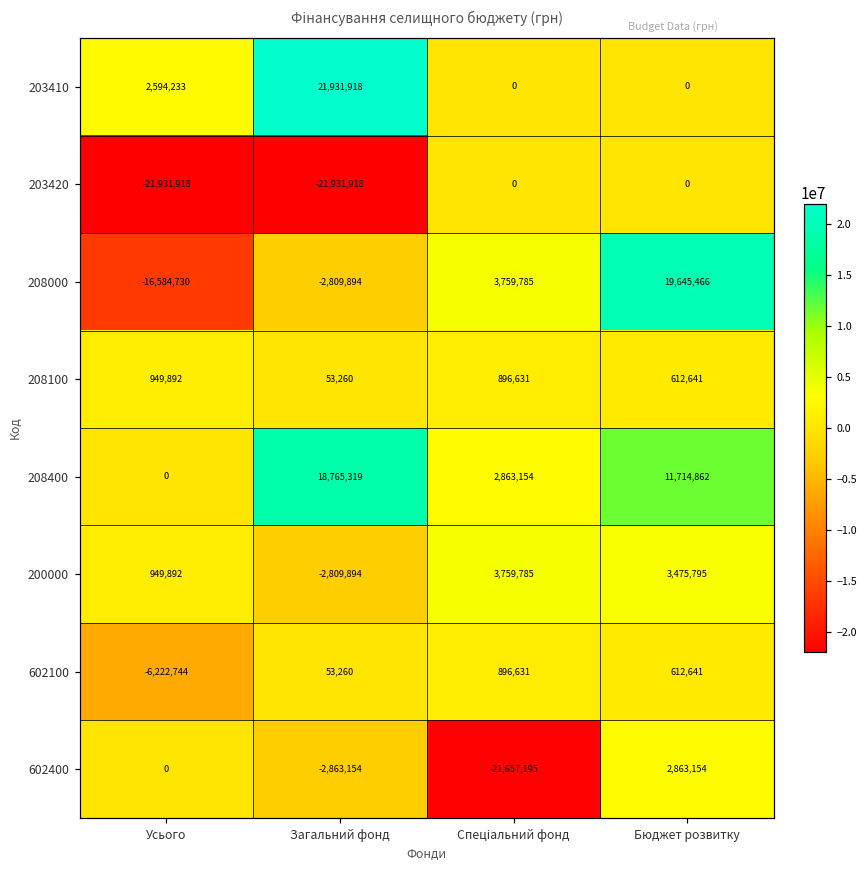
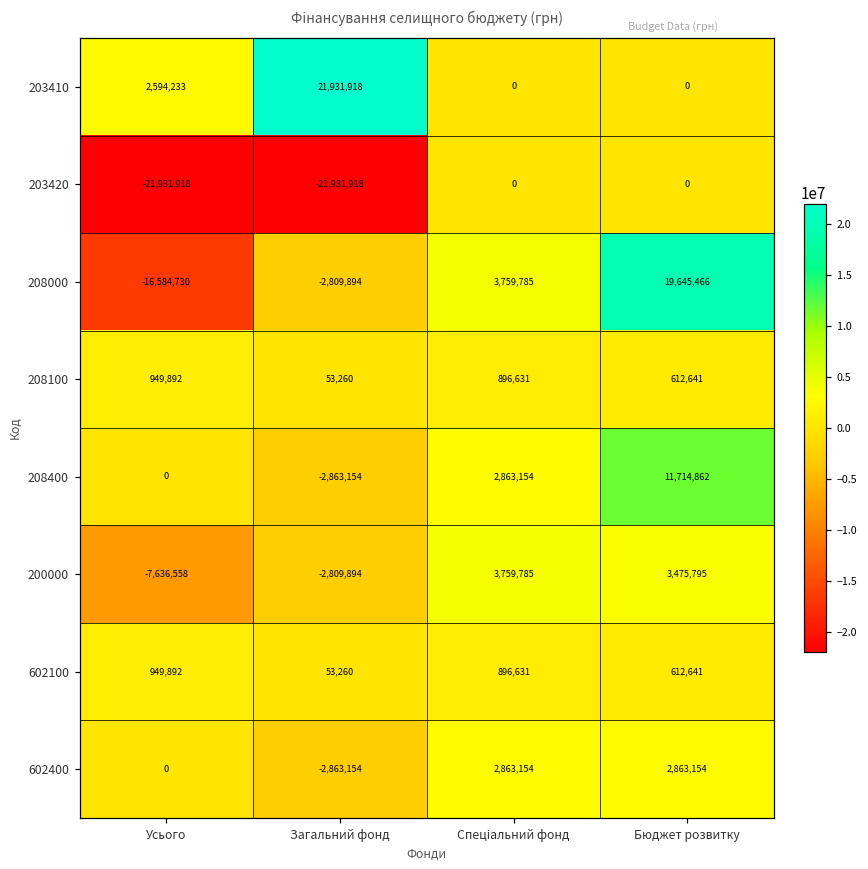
  {
    "203410": {
      "Усього": "2,594,233",
      "Загальний фонд": "21,931,918",
      "Спеціальний фонд": "0",
      "Бюджет розвитку": "0"
    },
    "203420": {
      "Усього": "-21,931,918",
      "Загальний фонд": "-21,931,918",
      "Спеціальний фонд": "0",
      "Бюджет розвитку": "0"
    },
    "208000": {
      "Усього": "-16,584,730",
      "Загальний фонд": "-2,809,894",
      "Спеціальний фонд": "3,759,785",
      "Бюджет розвитку": "19,645,466"
    },
    "208100": {
      "Усього": "949,892",
      "Загальний фонд": "53,260",
      "Спеціальний фонд": "896,631",
      "Бюджет розвитку": "612,641"
    },
    "208400": {
      "Усього": "0",
-     "Загальний фонд": "18,765,319",
+     "Загальний фонд": "-2,863,154",
      "Спеціальний фонд": "2,863,154",
      "Бюджет розвитку": "11,714,862"
    },
    "200000": {
-     "Усього": "949,892",
+     "Усього": "-7,636,558",
      "Загальний фонд": "-2,809,894",
      "Спеціальний фонд": "3,759,785",
      "Бюджет розвитку": "3,475,795"
    },
    "602100": {
-     "Усього": "-6,222,744",
+     "Усього": "949,892",
      "Загальний фонд": "53,260",
      "Спеціальний фонд": "896,631",
      "Бюджет розвитку": "612,641"
    },
    "602400": {
      "Усього": "0",
      "Загальний фонд": "-2,863,154",
-     "Спеціальний фонд": "-21,657,195",
+     "Спеціальний фонд": "2,863,154",
      "Бюджет розвитку": "2,863,154"
    }
  }
